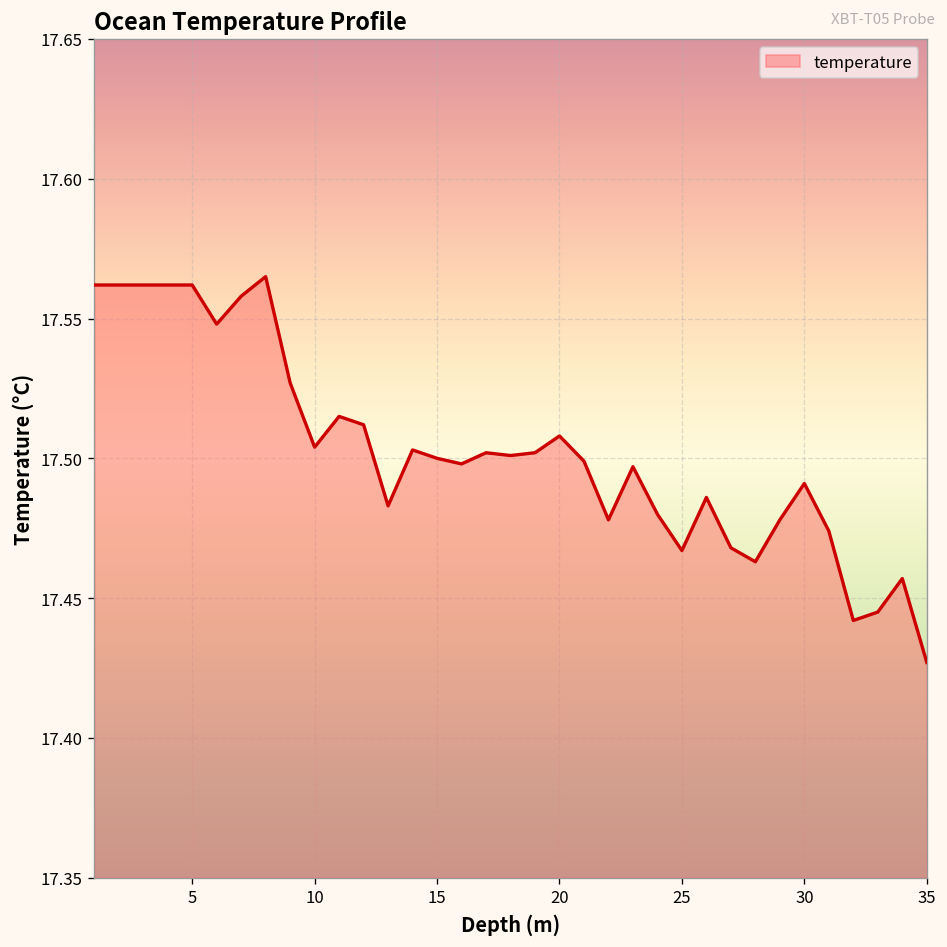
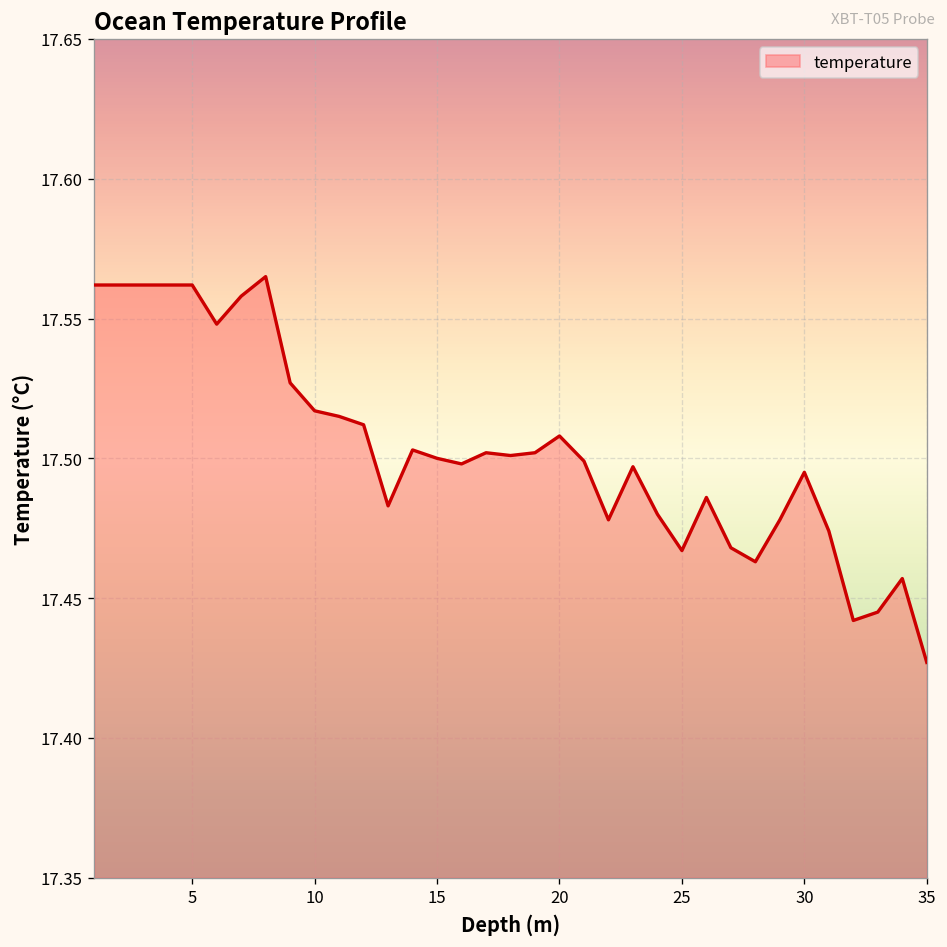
  {
    "5": 17.562,
-   "10": 17.504,
+   "10": 17.517,
    "15": 17.500,
    "20": 17.508,
    "25": 17.467,
-   "30": 17.491,
+   "30": 17.495,
    "35": 17.427
  }
